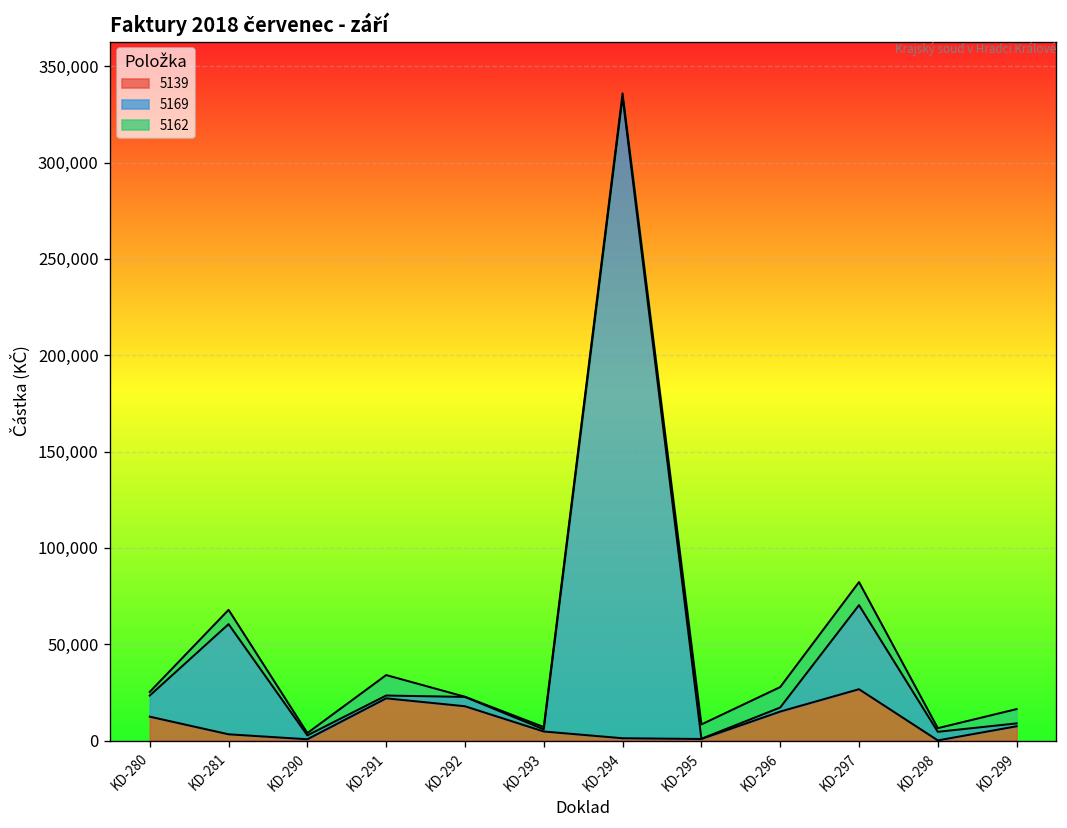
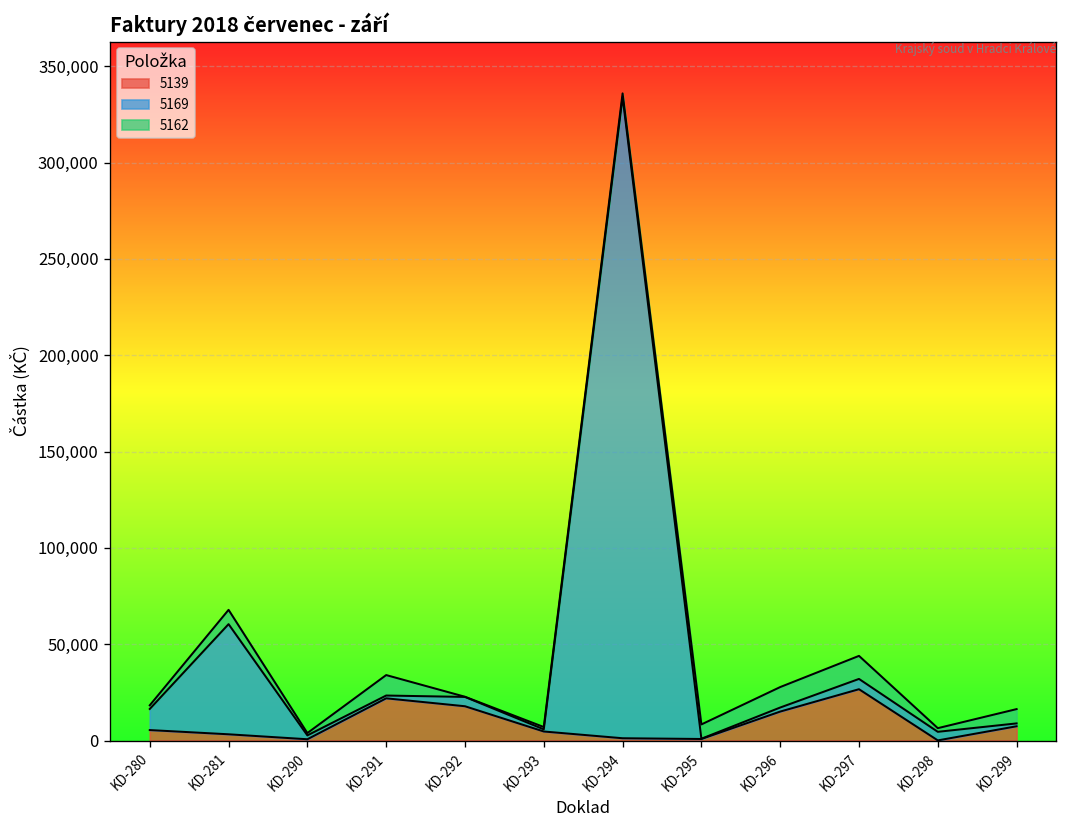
  {
    "5139": {
-     "KD-280": "12,000",
+     "KD-280": "5,000",
      "KD-281": "3,000",
      "KD-290": "1,000",
      "KD-292": "18,000",
      "KD-294": "1,000",
      "KD-296": "15,000",
      "KD-297": "27,000",
      "KD-298": "0"
    },
    "5169": {
      "KD-280": "11,000",
      "KD-281": "57,000",
      "KD-294": "333,000",
      "KD-296": "2,000",
-     "KD-297": "44,000",
+     "KD-297": "5,000",
      "KD-298": "4,000"
    },
    "5162": {
      "KD-280": "2,000",
      "KD-281": "7,000",
      "KD-291": "11,000",
      "KD-294": "2,000",
      "KD-295": "7,000",
      "KD-296": "11,000",
      "KD-297": "12,000",
      "KD-298": "2,000",
      "KD-299": "7,000"
    }
  }
